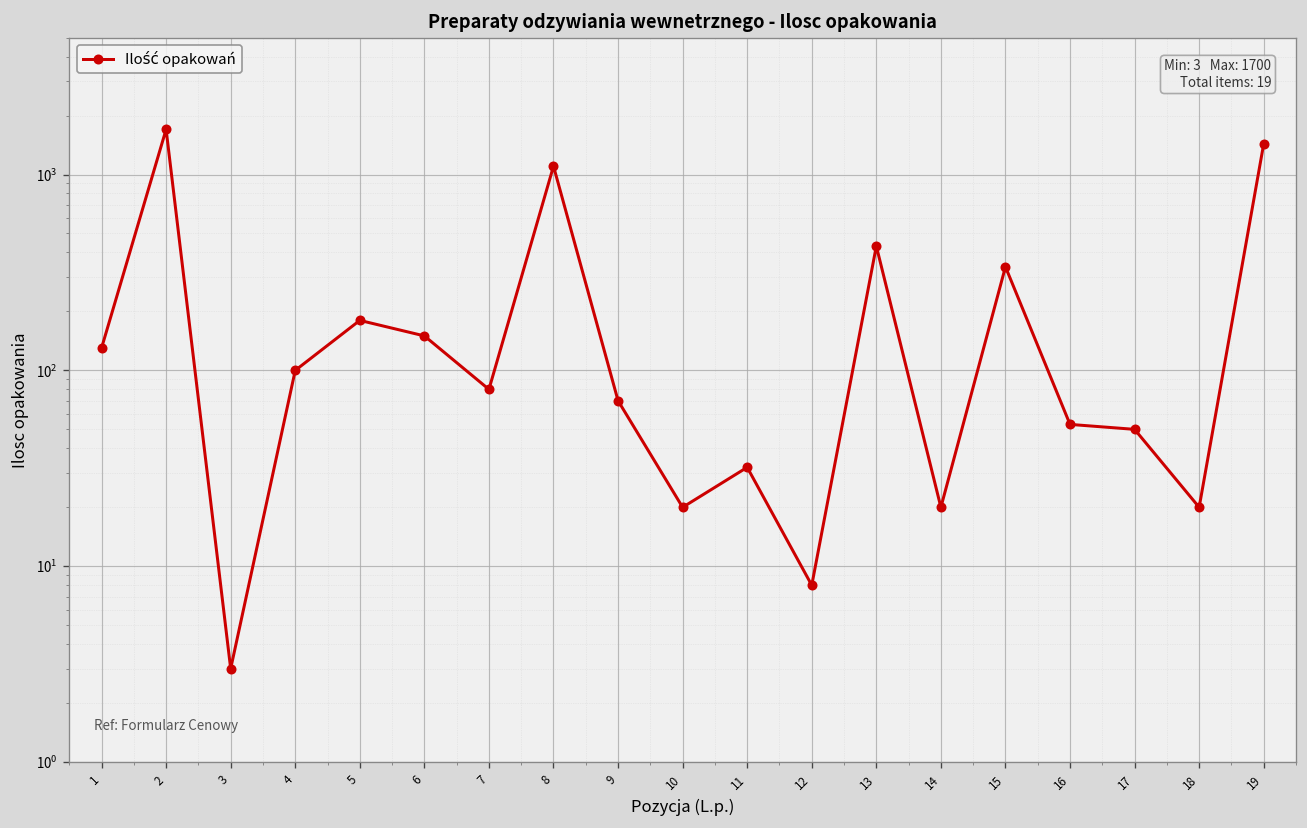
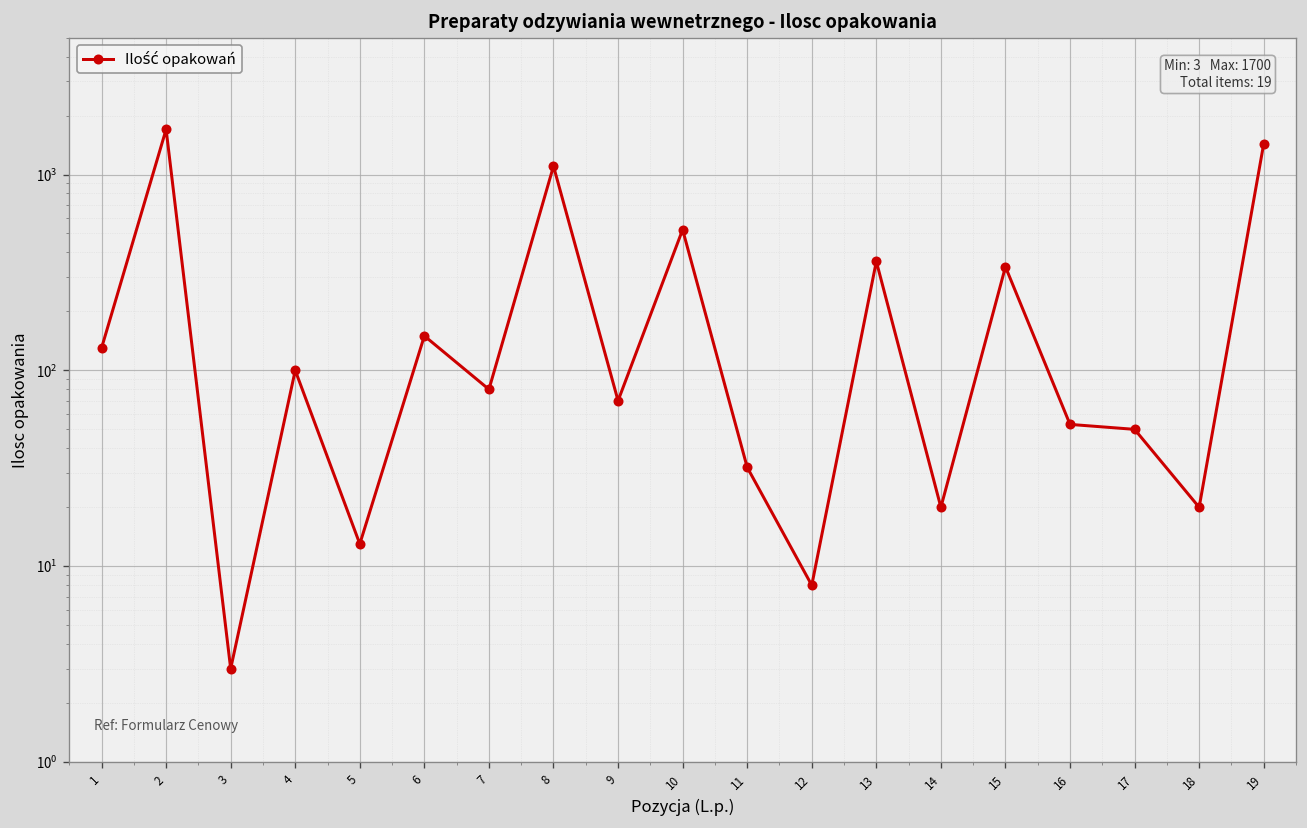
  {
    "1": 130,
    "2": 1700,
    "3": 3,
    "4": 100,
-   "5": 180,
+   "5": 13,
    "6": 150,
    "7": 80,
    "8": 1100,
    "9": 70,
-   "10": 20,
+   "10": 520,
    "11": 32,
    "12": 8,
-   "13": 430,
+   "13": 360,
    "14": 20,
    "15": 340,
    "16": 53,
    "17": 50,
    "18": 20,
    "19": 1400
  }
